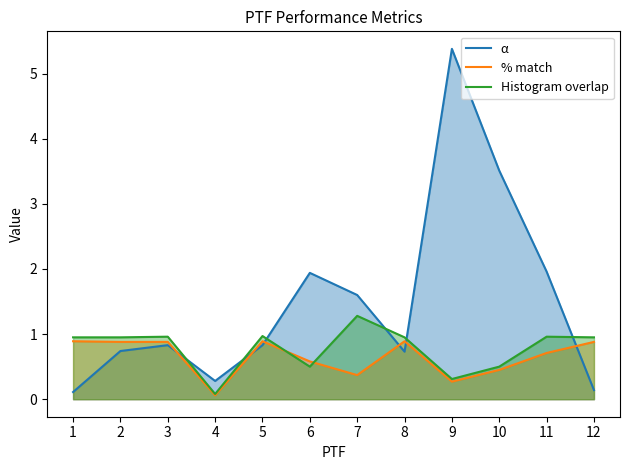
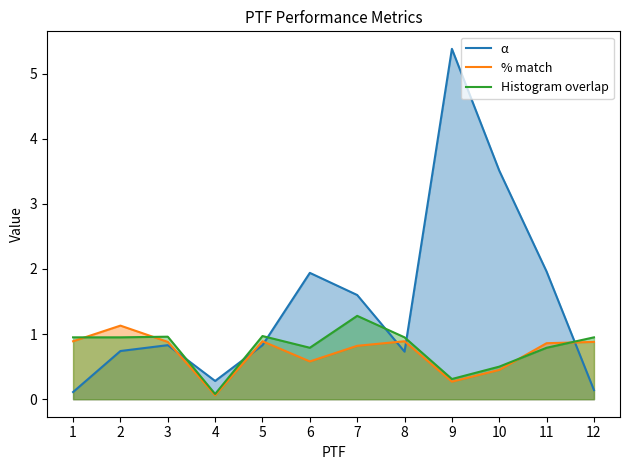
  {
    "α": {
      "1": 0.1,
      "2": 0.7,
      "3": 0.8,
      "4": 0.3,
      "5": 0.8,
      "6": 1.9,
      "7": 1.6,
      "8": 0.7,
      "9": 5.4,
      "10": 3.5,
      "11": 2.0,
      "12": 0.1
    },
    "% match": {
      "1": 0.9,
-     "2": 0.9,
+     "2": 1.1,
      "3": 0.9,
      "5": 0.9,
      "6": 0.6,
-     "7": 0.4,
+     "7": 0.8,
      "8": 0.9,
      "9": 0.3,
      "10": 0.5,
-     "11": 0.7,
+     "11": 0.9,
      "12": 0.9
    },
    "Histogram overlap": {
      "1": 1.0,
      "2": 1.0,
      "3": 1.0,
      "5": 1.0,
-     "6": 0.5,
+     "6": 0.8,
      "7": 1.3,
      "8": 1.0,
      "9": 0.3,
      "10": 0.5,
-     "11": 1.0,
+     "11": 0.8,
      "12": 1.0
    }
  }
